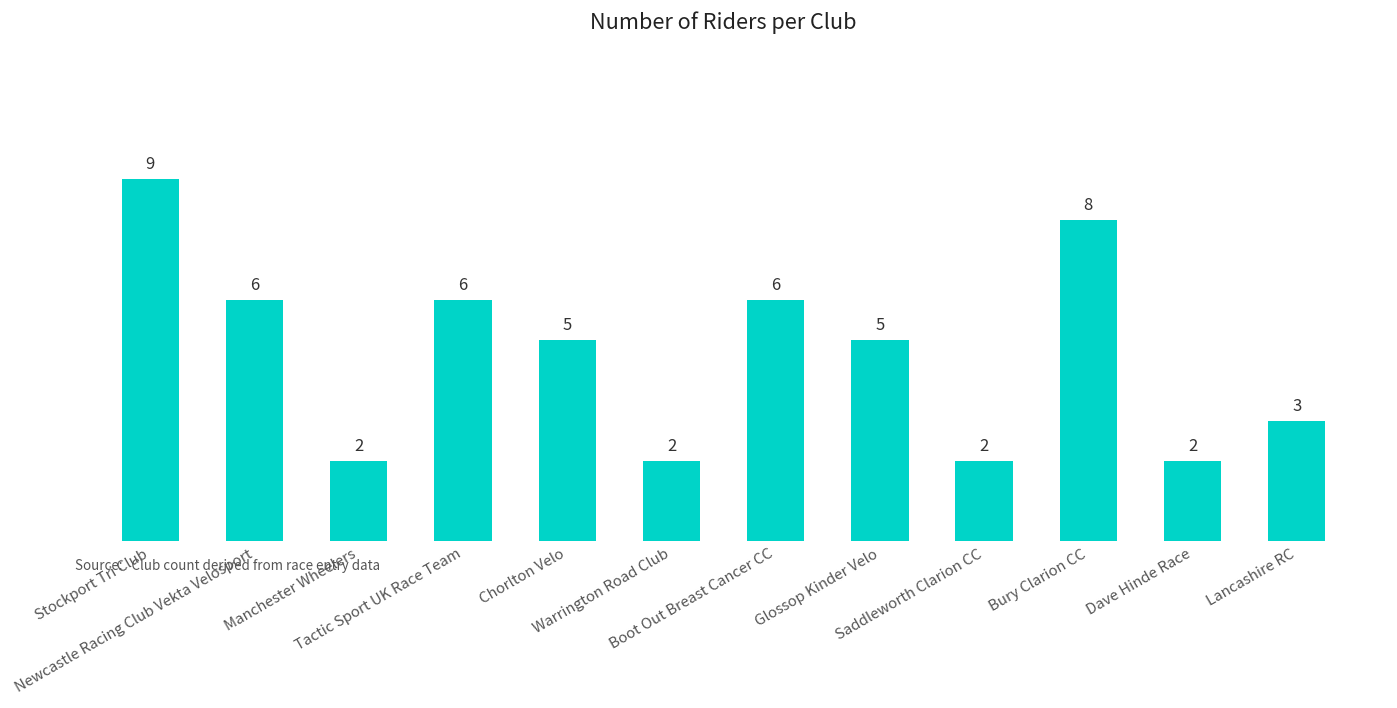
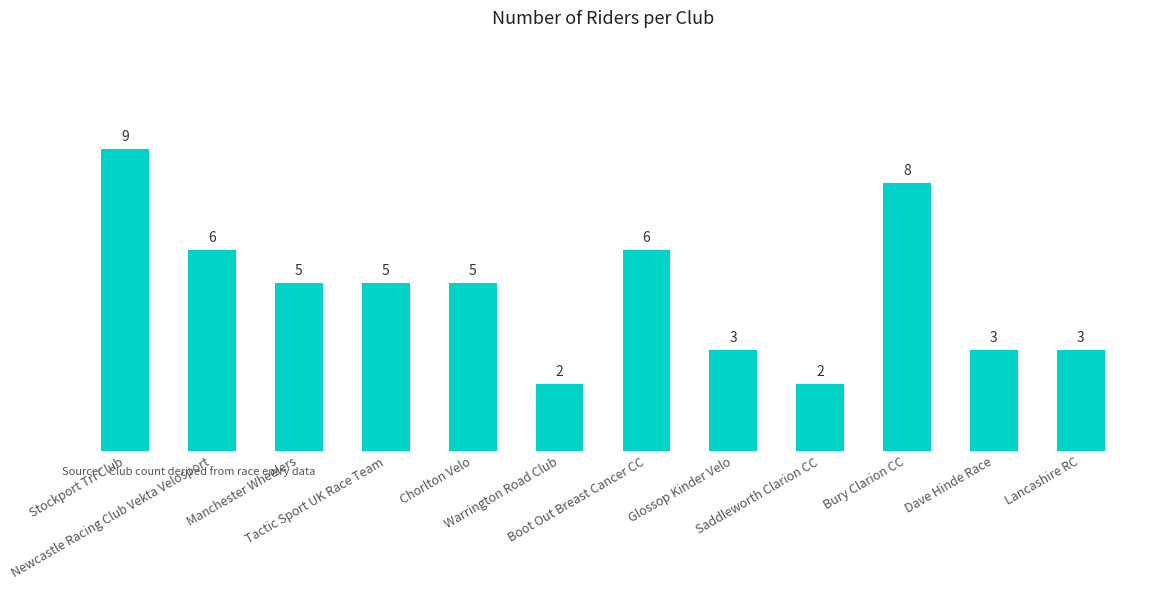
  {
    "Stockport Tri Club": 9,
    "Newcastle Racing Club Vekta Velosport": 6,
-   "Manchester Wheelers": 2,
-   "Tactic Sport UK Race Team": 6,
+   "Manchester Wheelers": 5,
+   "Tactic Sport UK Race Team": 5,
    "Chorlton Velo": 5,
    "Warrington Road Club": 2,
    "Boot Out Breast Cancer CC": 6,
-   "Glossop Kinder Velo": 5,
+   "Glossop Kinder Velo": 3,
    "Saddleworth Clarion CC": 2,
    "Bury Clarion CC": 8,
-   "Dave Hinde Race": 2,
+   "Dave Hinde Race": 3,
    "Lancashire RC": 3
  }
